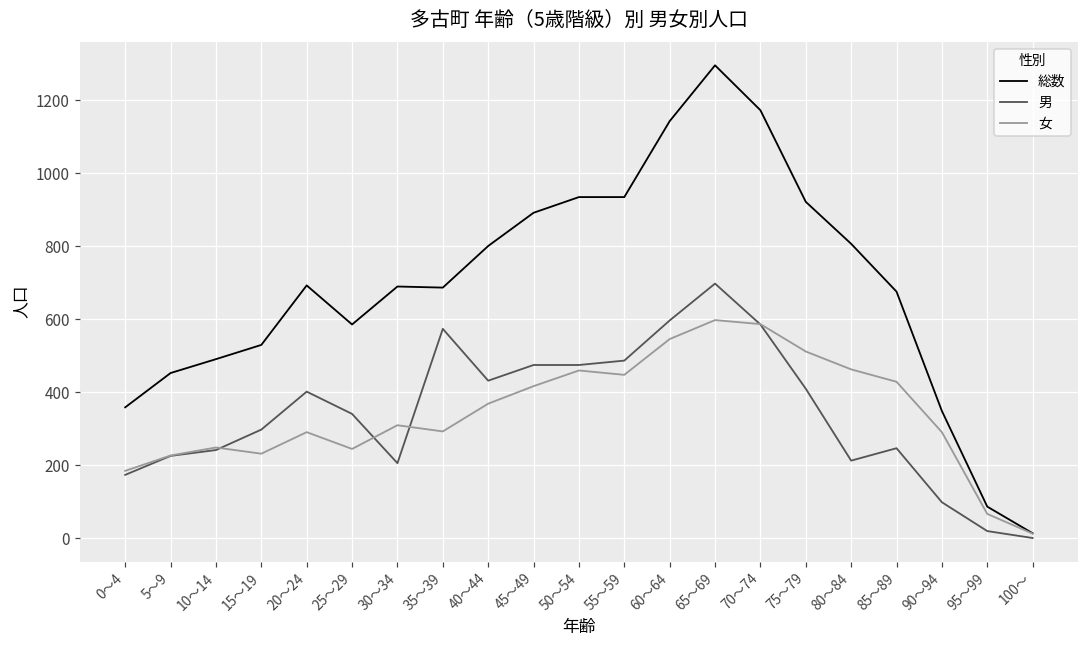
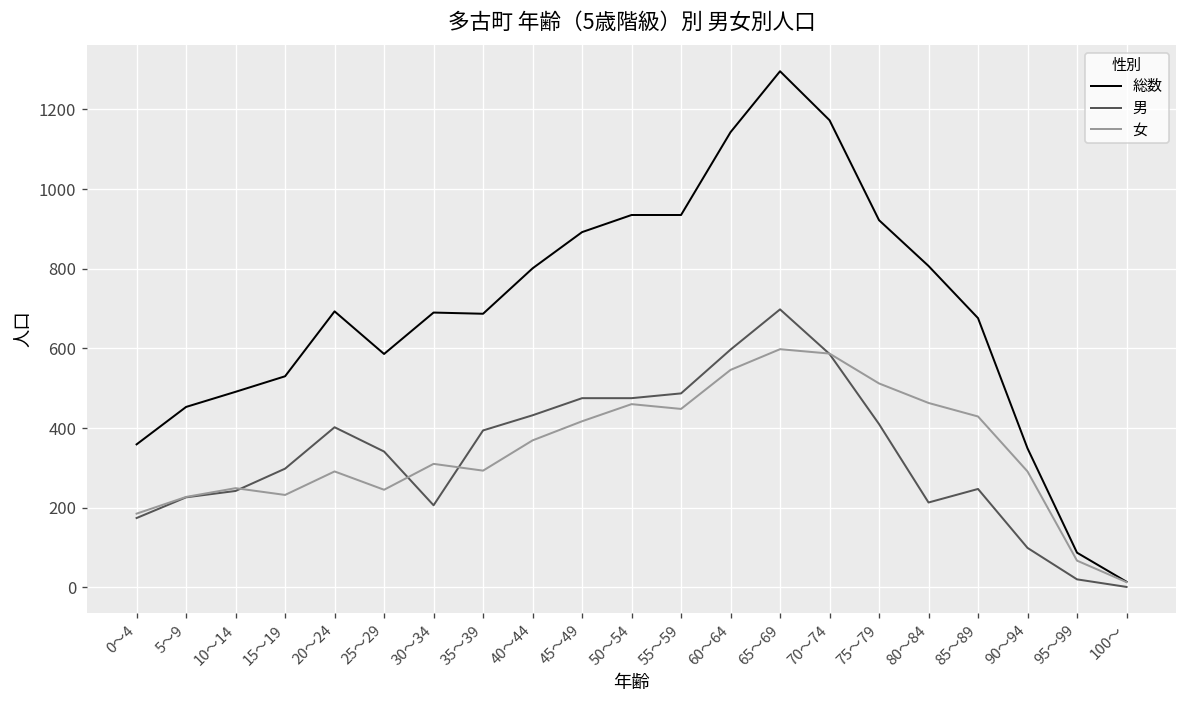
  {
    "総数": {
      "0～4": 360,
      "5～9": 450,
      "10～14": 490,
      "15～19": 530,
      "20～24": 690,
      "25～29": 590,
      "30～34": 690,
      "35～39": 690,
      "40～44": 800,
      "45～49": 890,
      "50～54": 940,
      "55～59": 940,
      "60～64": 1140,
      "65～69": 1300,
      "70～74": 1170,
      "75～79": 920,
      "80～84": 810,
      "85～89": 680,
      "90～94": 350,
      "95～99": 90
    },
    "男": {
      "0～4": 170,
      "15～19": 300,
      "20～24": 400,
      "25～29": 340,
      "30～34": 210,
-     "35～39": 570,
+     "35～39": 390,
      "40～44": 430,
      "45～49": 480,
      "50～54": 480,
      "55～59": 490,
      "60～64": 600,
      "65～69": 700,
      "75～79": 410,
      "80～84": 210,
      "85～89": 250,
      "90～94": 100,
      "95～99": 20,
      "100～": 0
    },
    "女": {
      "0～4": 190,
      "15～19": 230,
      "20～24": 290,
      "25～29": 250,
      "30～34": 310,
      "35～39": 290,
      "40～44": 370,
      "45～49": 420,
      "50～54": 460,
      "55～59": 450,
      "60～64": 550,
      "65～69": 600,
      "75～79": 510,
      "80～84": 460,
      "85～89": 430,
      "90～94": 290,
      "95～99": 70
    }
  }
